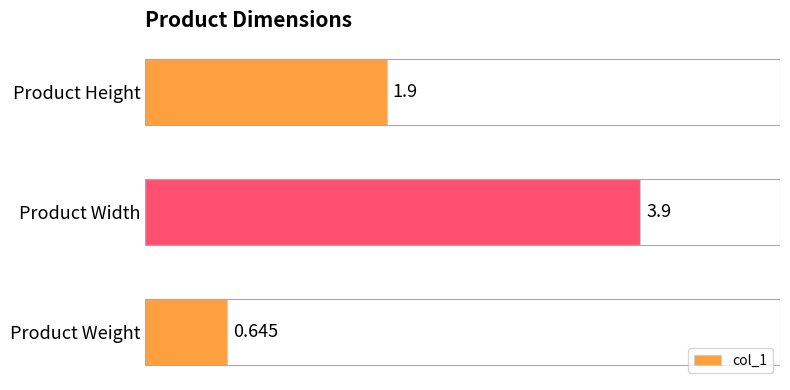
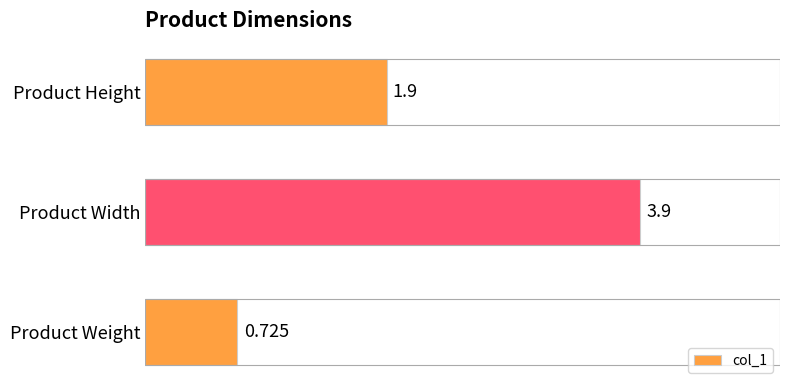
  {
    "Product Height": 1.9,
    "Product Width": 3.9,
-   "Product Weight": 0.645
+   "Product Weight": 0.725
  }
